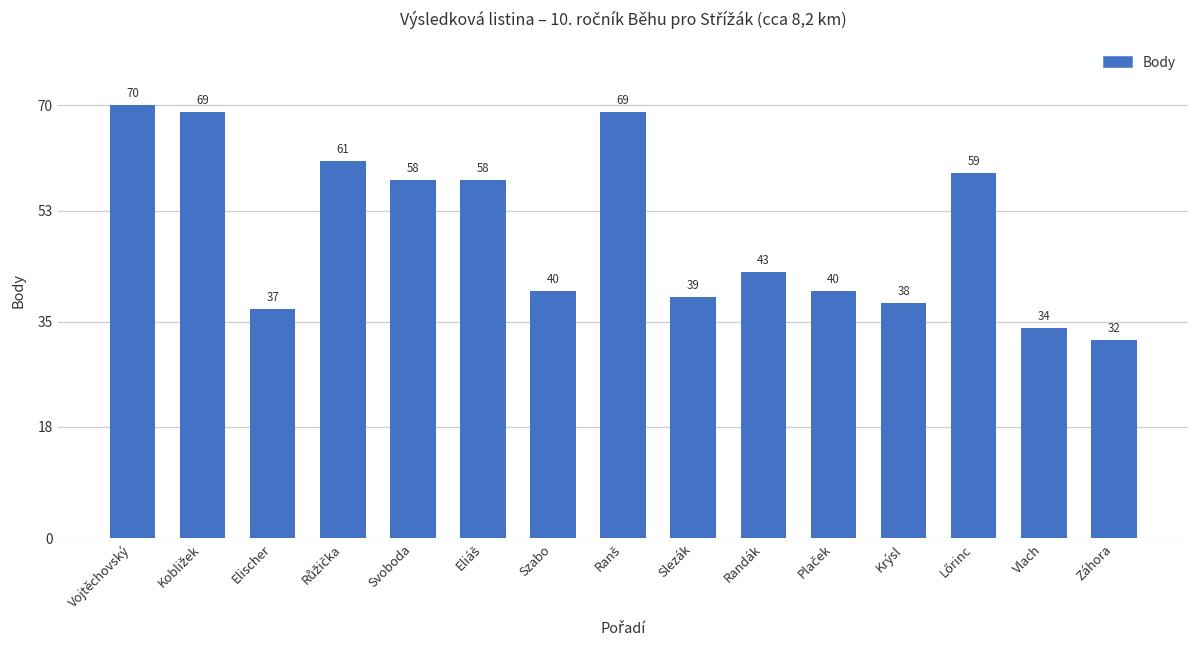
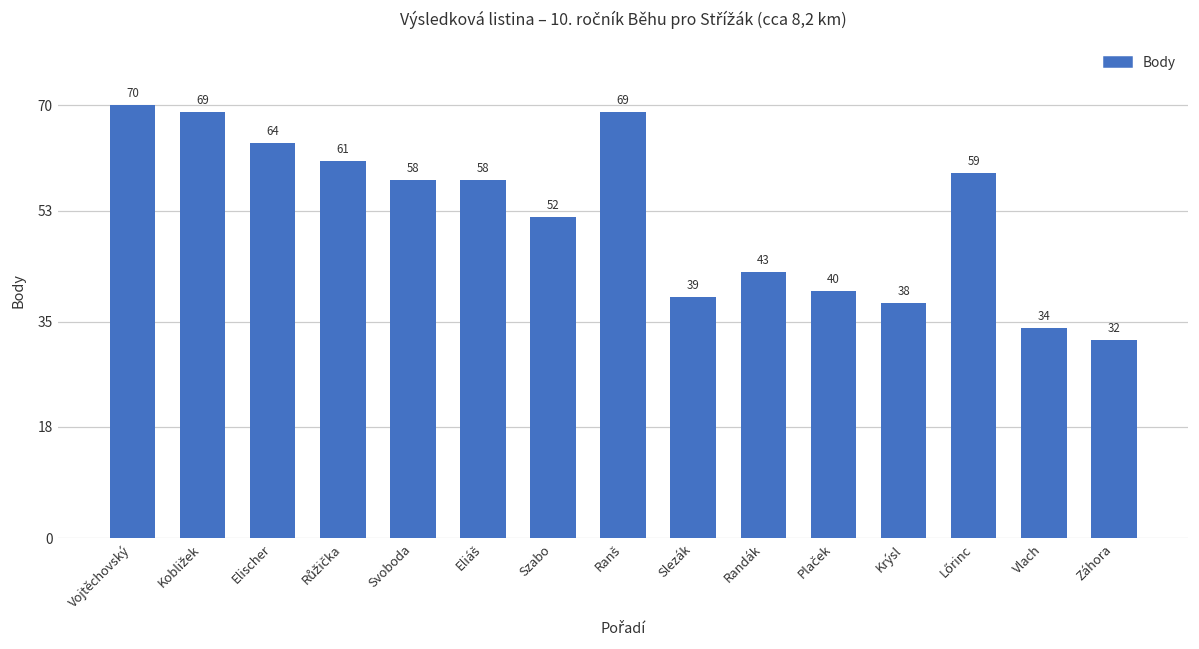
  {
    "Vojtěchovský": 70,
    "Kobližek": 69,
-   "Elischer": 37,
+   "Elischer": 64,
    "Růžička": 61,
    "Svoboda": 58,
    "Eliáš": 58,
-   "Szabo": 40,
+   "Szabo": 52,
    "Ranš": 69,
    "Slezák": 39,
    "Randák": 43,
    "Plaček": 40,
    "Krýsl": 38,
    "Lőrinc": 59,
    "Vlach": 34,
    "Záhora": 32
  }
